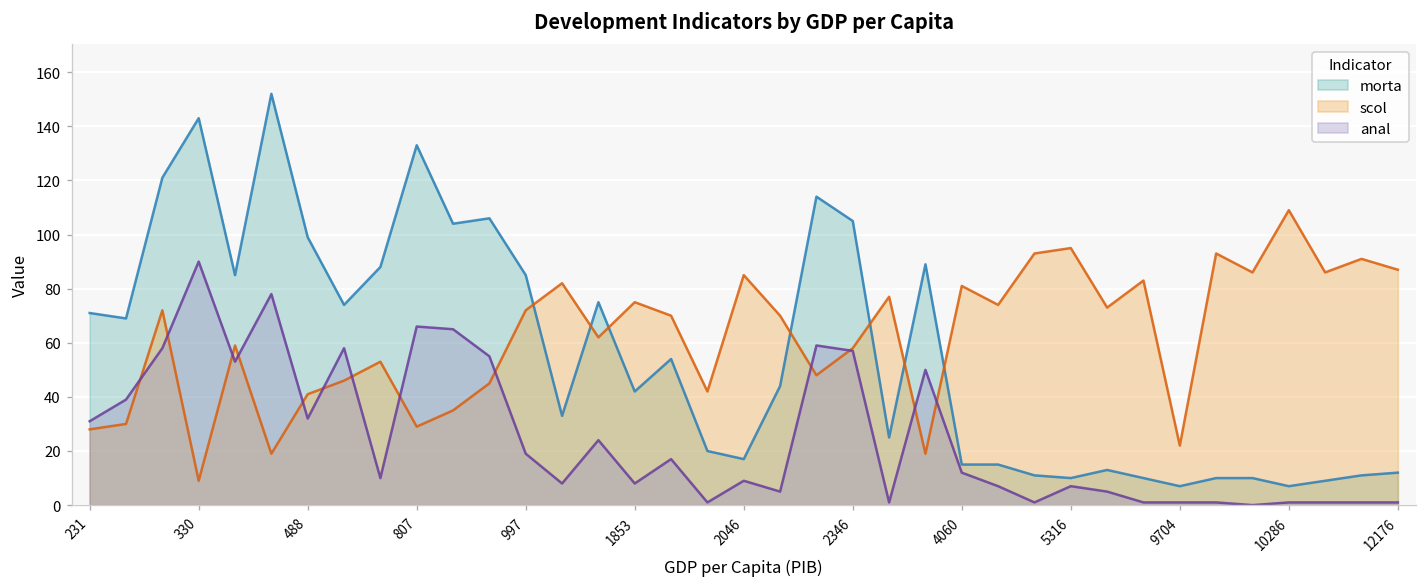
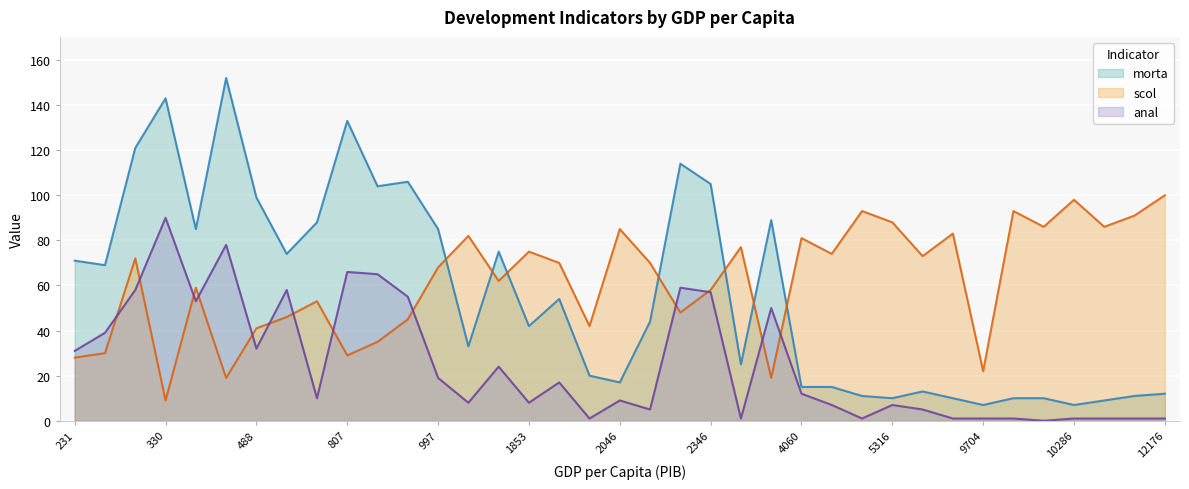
  {
    "scol": {
      "231": 28,
      "330": 9,
      "488": 41,
      "807": 29,
-     "997": 72,
+     "997": 68,
      "1853": 75,
      "2046": 85,
      "4060": 81,
-     "5316": 95,
+     "5316": 88,
      "9704": 22,
-     "10286": 109,
-     "12176": 87
+     "10286": 98,
+     "12176": 100
    }
  }
